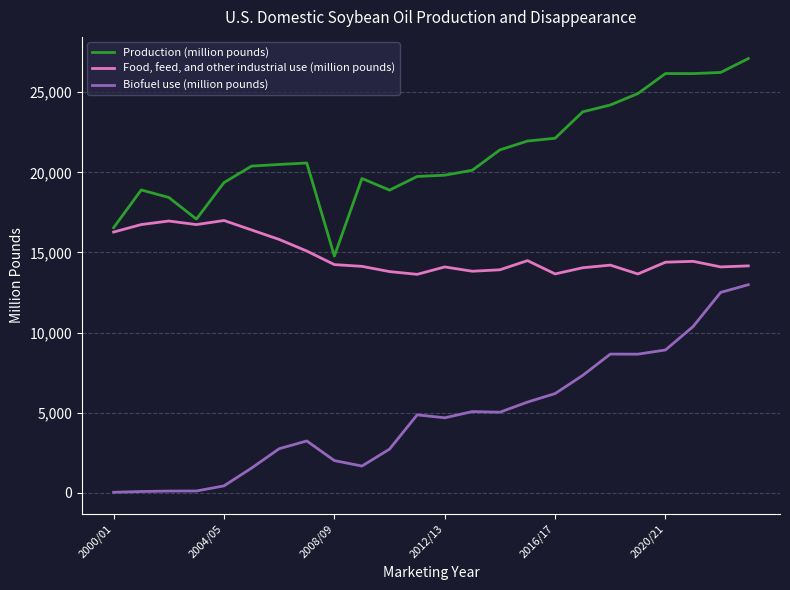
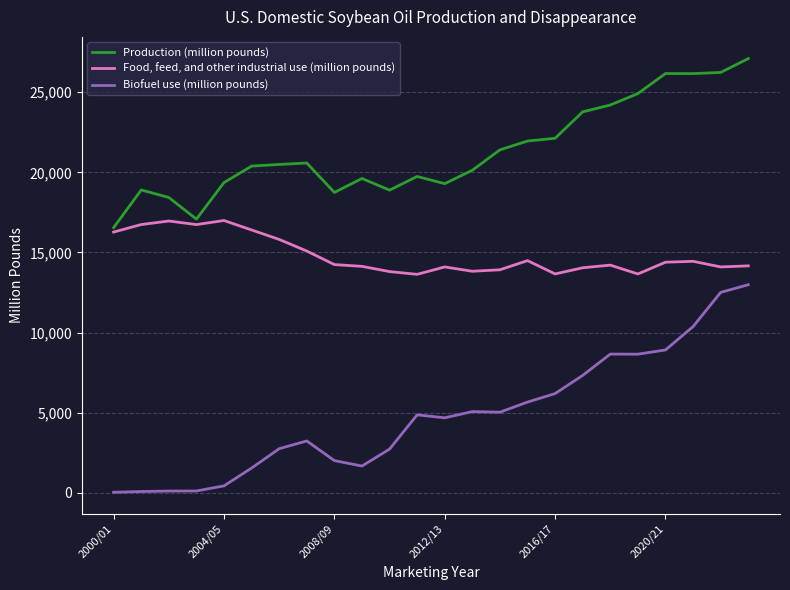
  {
    "Production (million pounds)": {
      "2000/01": "16,500",
      "2004/05": "19,400",
-     "2008/09": "14,800",
-     "2012/13": "19,800",
+     "2008/09": "18,700",
+     "2012/13": "19,300",
      "2016/17": "22,100",
      "2020/21": "26,200"
    },
    "Food, feed, and other industrial use (million pounds)": {
      "2000/01": "16,300",
      "2004/05": "17,000",
      "2008/09": "14,200",
      "2012/13": "14,100",
      "2016/17": "13,700",
      "2020/21": "14,400"
    },
    "Biofuel use (million pounds)": {
      "2000/01": "0",
      "2004/05": "400",
      "2008/09": "2,000",
      "2012/13": "4,700",
      "2016/17": "6,200",
      "2020/21": "8,900"
    }
  }
